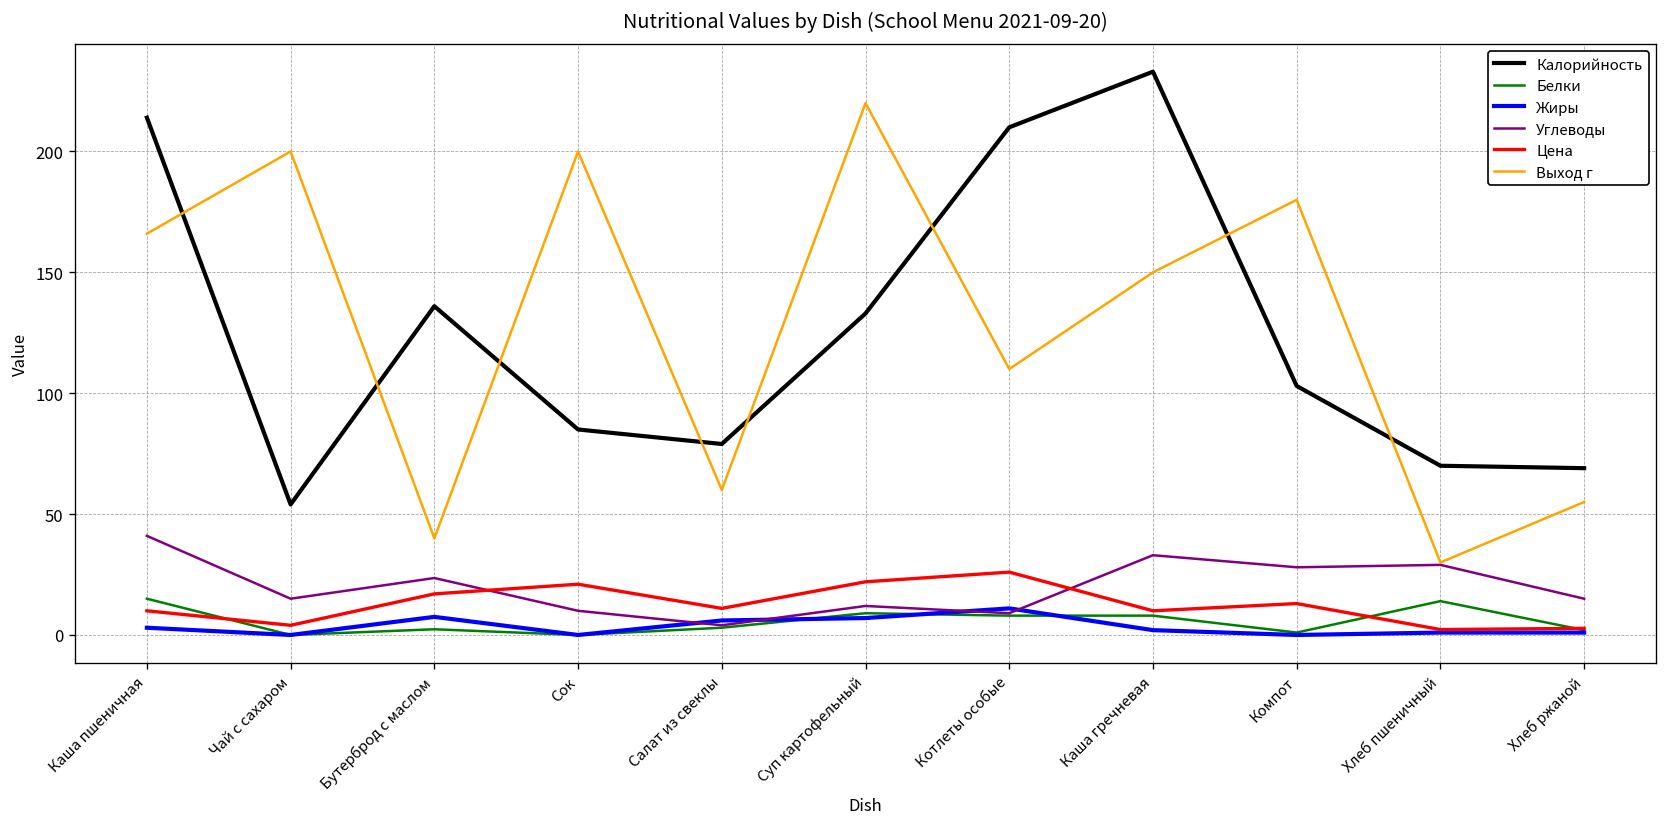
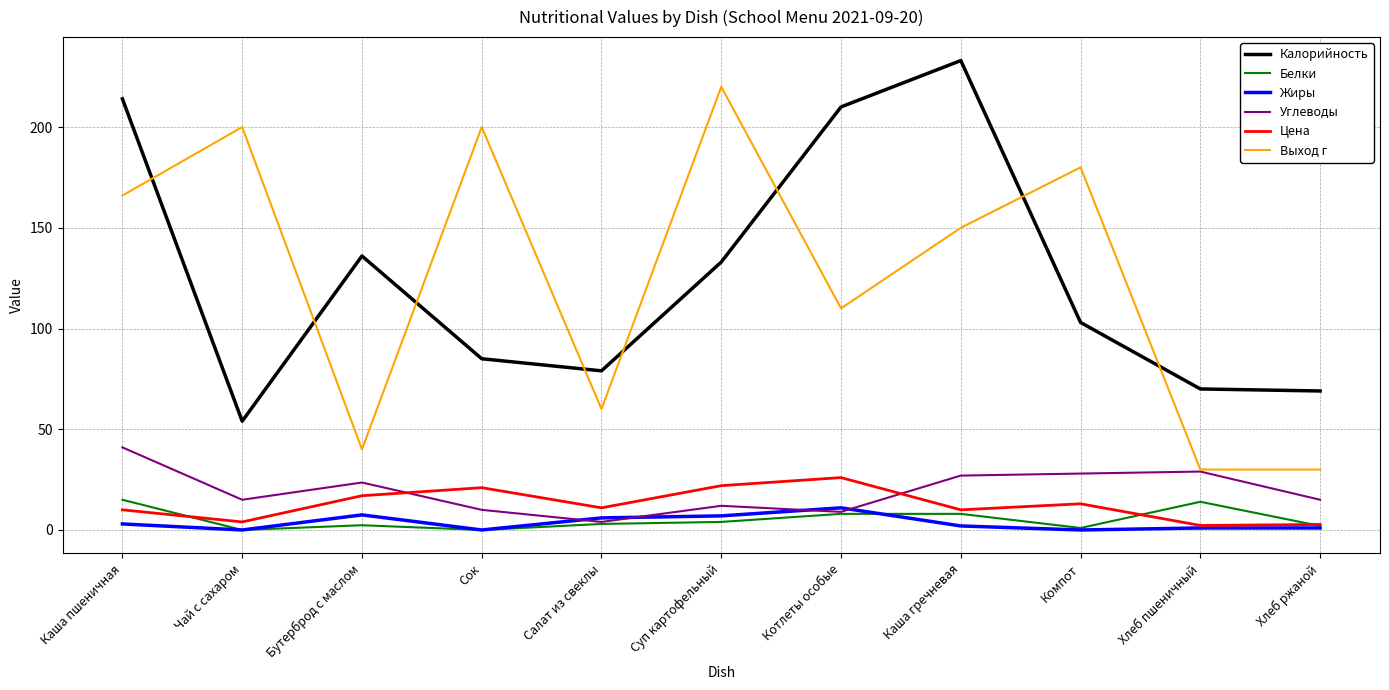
  {
    "Калорийность": {
      "Каша пшеничная": 214,
      "Чай с сахаром": 54,
      "Бутерброд с маслом": 136,
      "Сок": 85,
      "Салат из свеклы": 79,
      "Суп картофельный": 133,
      "Котлеты особые": 210,
      "Каша гречневая": 233,
      "Компот": 103,
      "Хлеб пшеничный": 70,
      "Хлеб ржаной": 69
    },
    "Белки": {
      "Каша пшеничная": 15,
      "Бутерброд с маслом": 2,
-     "Суп картофельный": 9,
+     "Суп картофельный": 4,
      "Каша гречневая": 8,
      "Хлеб пшеничный": 14
    },
    "Жиры": {
      "Каша пшеничная": 3,
      "Бутерброд с маслом": 7,
      "Салат из свеклы": 6,
      "Суп картофельный": 7,
      "Котлеты особые": 11,
      "Каша гречневая": 2,
      "Хлеб пшеничный": 1
    },
    "Углеводы": {
      "Каша пшеничная": 41,
      "Чай с сахаром": 15,
      "Бутерброд с маслом": 24,
      "Сок": 10,
      "Суп картофельный": 12,
-     "Каша гречневая": 33,
+     "Каша гречневая": 27,
      "Компот": 28,
      "Хлеб ржаной": 15
    },
    "Цена": {
      "Каша пшеничная": 10,
      "Чай с сахаром": 4,
      "Бутерброд с маслом": 17,
      "Сок": 21,
      "Салат из свеклы": 11,
      "Суп картофельный": 22,
      "Котлеты особые": 26,
      "Каша гречневая": 10,
      "Компот": 13,
      "Хлеб пшеничный": 2
    },
    "Выход г": {
      "Каша пшеничная": 166,
      "Чай с сахаром": 200,
      "Бутерброд с маслом": 40,
      "Сок": 200,
      "Салат из свеклы": 60,
      "Суп картофельный": 220,
      "Котлеты особые": 110,
      "Каша гречневая": 150,
      "Компот": 180,
-     "Хлеб ржаной": 55
+     "Хлеб ржаной": 30
    }
  }
